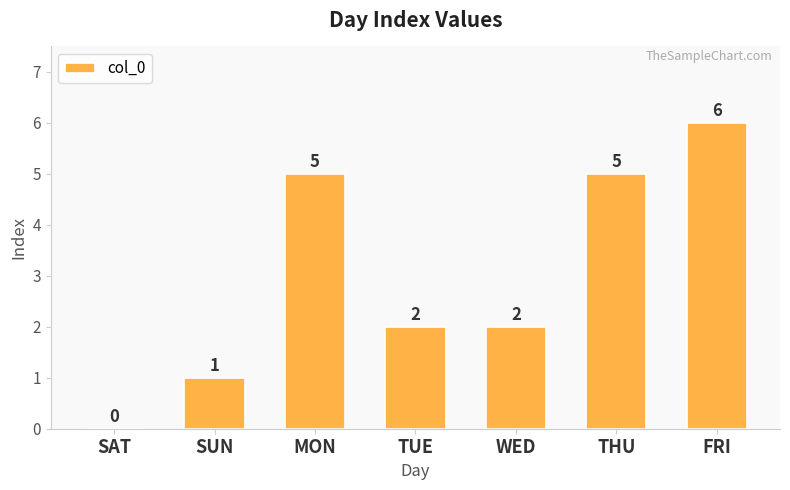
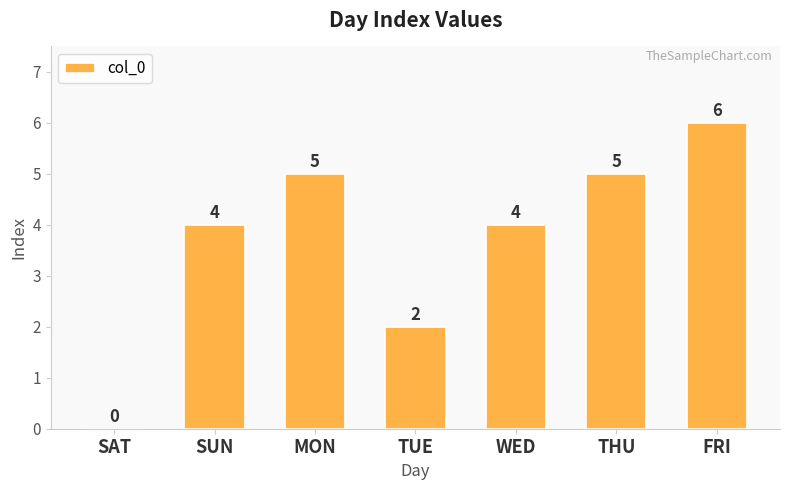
  {
    "SAT": 0,
-   "SUN": 1,
+   "SUN": 4,
    "MON": 5,
    "TUE": 2,
-   "WED": 2,
+   "WED": 4,
    "THU": 5,
    "FRI": 6
  }
